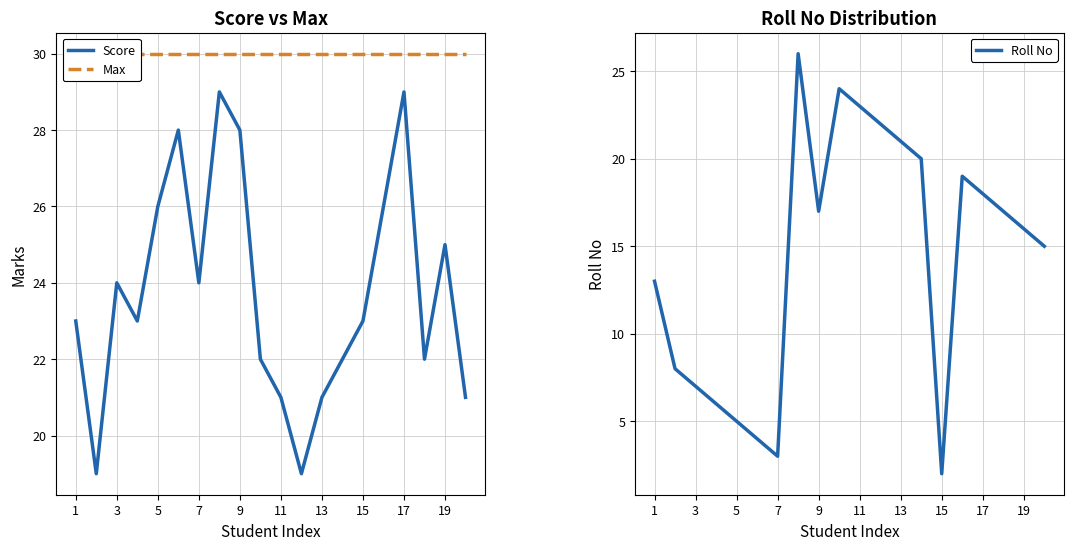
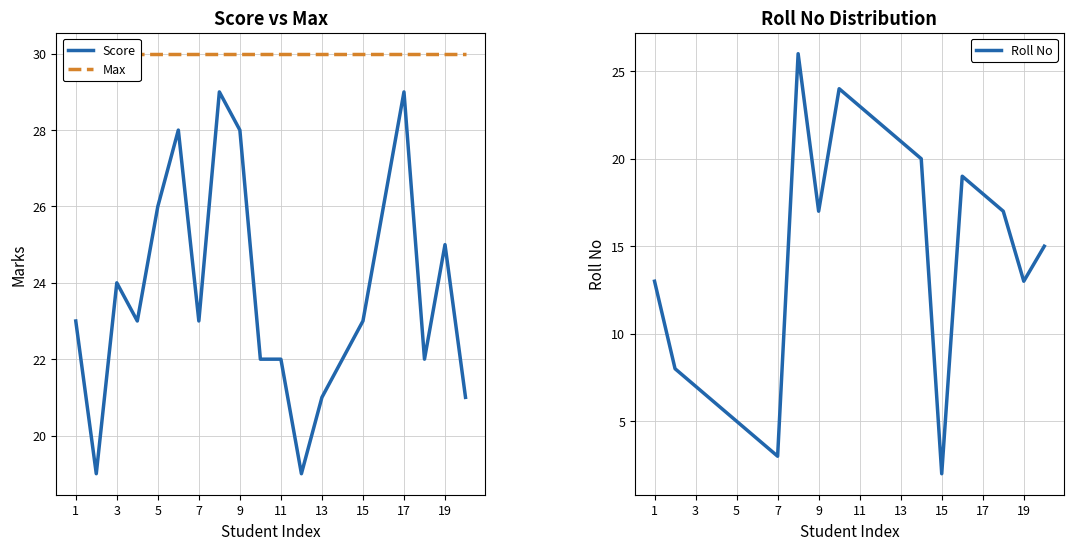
  {
    "Score vs Max": {
      "Score": {
        "1": 23,
        "3": 24,
        "5": 26,
-       "7": 24,
+       "7": 23,
        "9": 28,
-       "11": 21,
+       "11": 22,
        "13": 21,
        "15": 23,
        "17": 29,
        "19": 25
      },
      "Max": {
        "5": 30,
        "7": 30,
        "9": 30,
        "11": 30,
        "13": 30,
        "15": 30,
        "17": 30,
        "19": 30
      }
    },
    "Roll No Distribution": {
      "1": 13,
      "3": 7,
      "5": 5,
      "7": 3,
      "9": 17,
      "11": 23,
      "13": 21,
      "15": 2,
      "17": 18,
-     "19": 16
+     "19": 13
    }
  }
